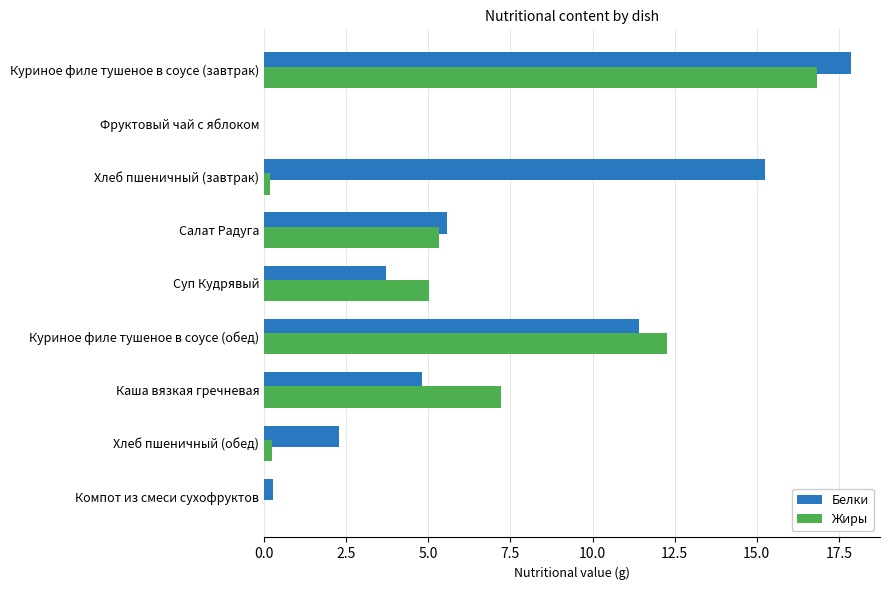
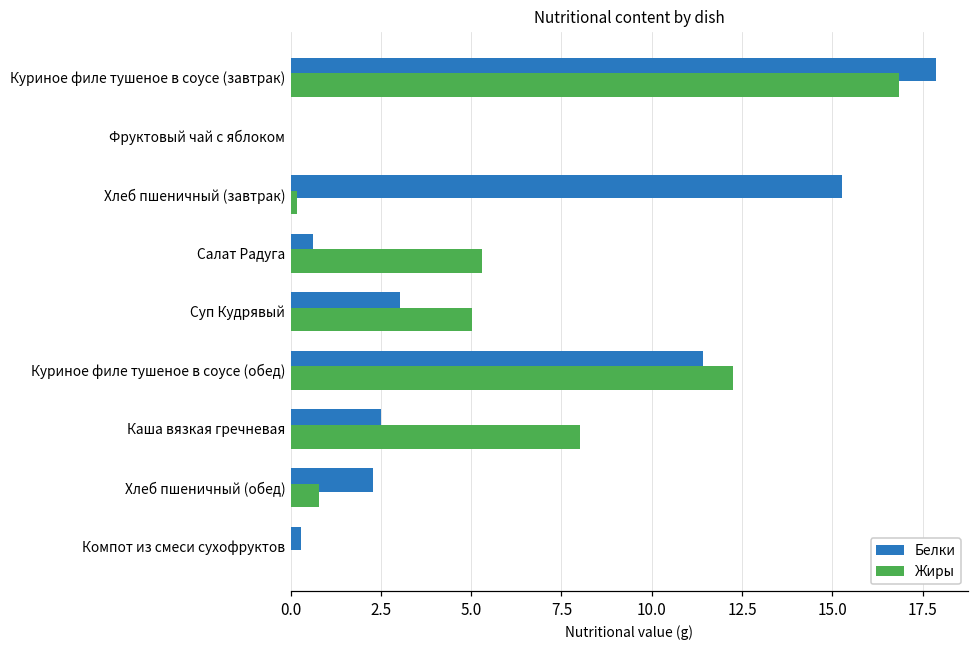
  {
    "Белки": {
      "Куриное филе тушеное в соусе (завтрак)": 17.9,
      "Фруктовый чай с яблоком": 0.0,
      "Хлеб пшеничный (завтрак)": 15.3,
-     "Салат Радуга": 5.6,
-     "Суп Кудрявый": 3.7,
+     "Салат Радуга": 0.6,
+     "Суп Кудрявый": 3.0,
      "Куриное филе тушеное в соусе (обед)": 11.4,
-     "Каша вязкая гречневая": 4.8,
+     "Каша вязкая гречневая": 2.5,
      "Хлеб пшеничный (обед)": 2.3,
      "Компот из смеси сухофруктов": 0.3
    },
    "Жиры": {
      "Куриное филе тушеное в соусе (завтрак)": 16.8,
      "Фруктовый чай с яблоком": 0.0,
      "Хлеб пшеничный (завтрак)": 0.2,
      "Салат Радуга": 5.3,
      "Суп Кудрявый": 5.0,
      "Куриное филе тушеное в соусе (обед)": 12.3,
-     "Каша вязкая гречневая": 7.2,
-     "Хлеб пшеничный (обед)": 0.2,
+     "Каша вязкая гречневая": 8.0,
+     "Хлеб пшеничный (обед)": 0.8,
      "Компот из смеси сухофруктов": 0.0
    }
  }
